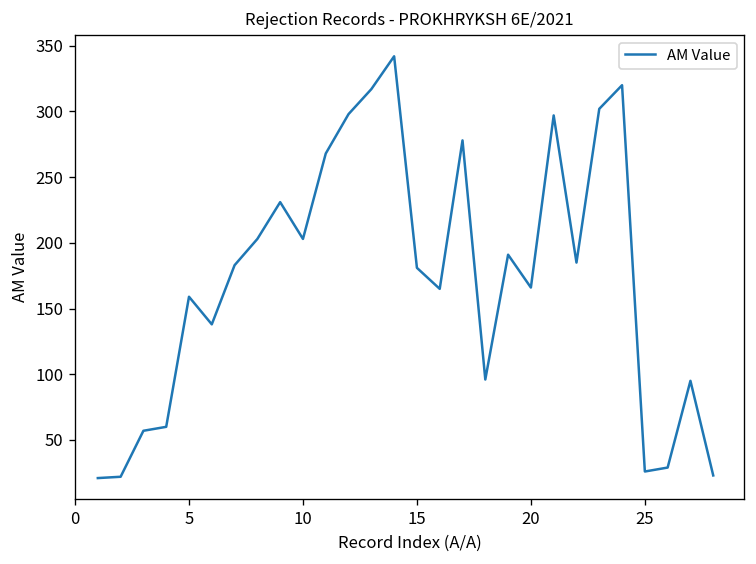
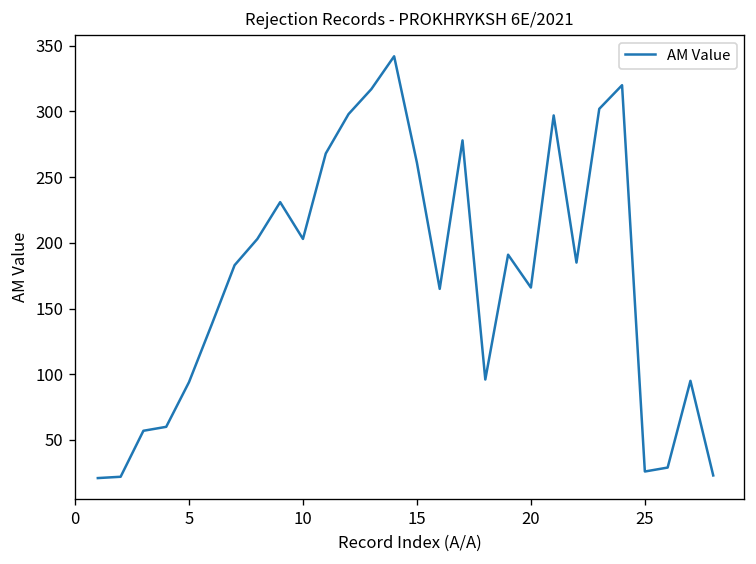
  {
-   "5": 159,
+   "5": 94,
    "10": 203,
-   "15": 181,
+   "15": 261,
    "20": 166,
    "25": 26
  }
